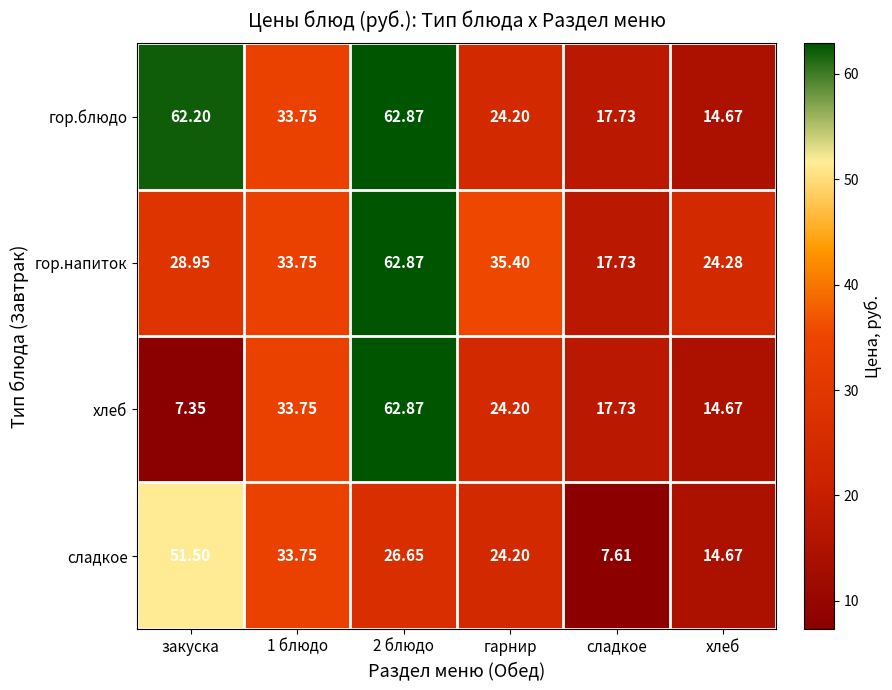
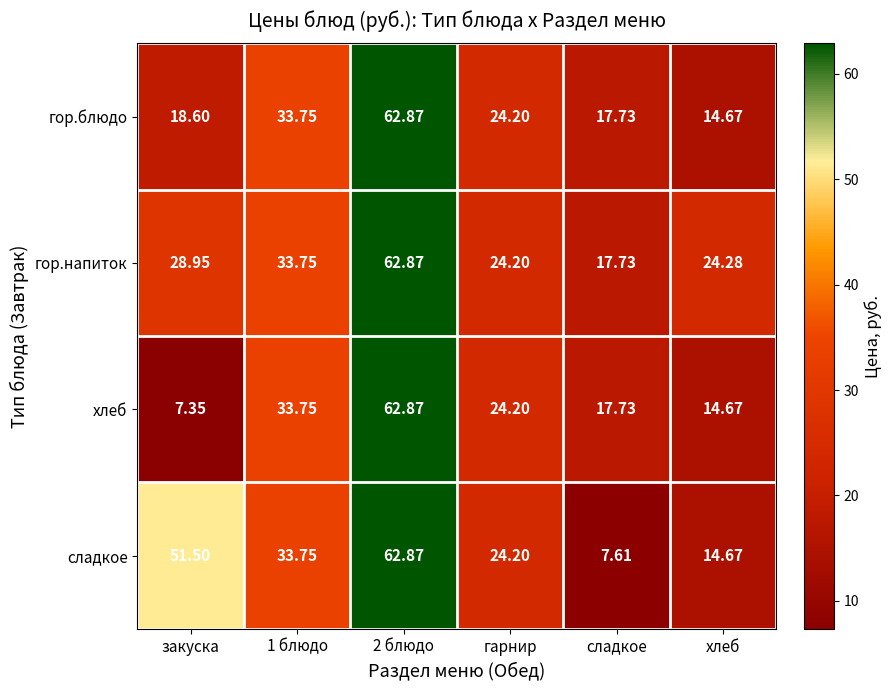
  {
    "гор.блюдо": {
-     "закуска": 62.20,
+     "закуска": 18.60,
      "1 блюдо": 33.75,
      "2 блюдо": 62.87,
      "гарнир": 24.20,
      "сладкое": 17.73,
      "хлеб": 14.67
    },
    "гор.напиток": {
      "закуска": 28.95,
      "1 блюдо": 33.75,
      "2 блюдо": 62.87,
-     "гарнир": 35.40,
+     "гарнир": 24.20,
      "сладкое": 17.73,
      "хлеб": 24.28
    },
    "хлеб": {
      "закуска": 7.35,
      "1 блюдо": 33.75,
      "2 блюдо": 62.87,
      "гарнир": 24.20,
      "сладкое": 17.73,
      "хлеб": 14.67
    },
    "сладкое": {
      "закуска": 51.50,
      "1 блюдо": 33.75,
-     "2 блюдо": 26.65,
+     "2 блюдо": 62.87,
      "гарнир": 24.20,
      "сладкое": 7.61,
      "хлеб": 14.67
    }
  }
